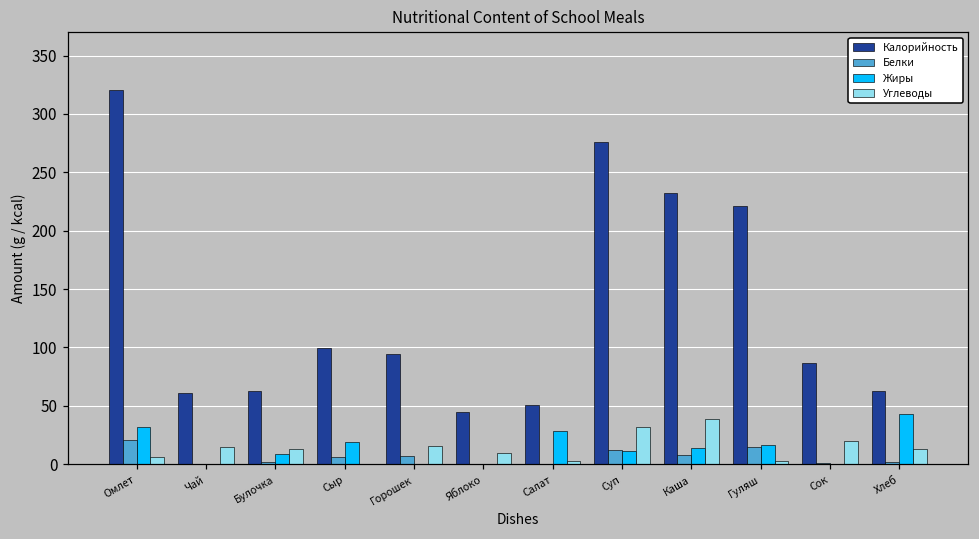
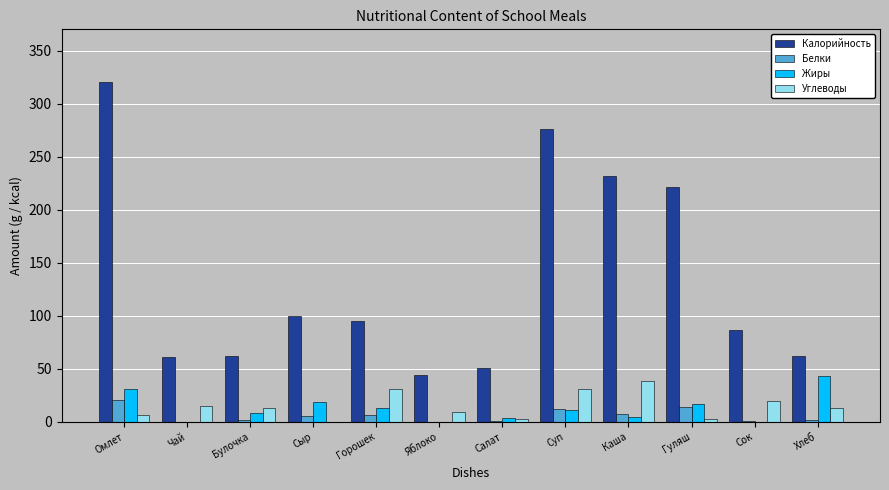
  {
    "Калорийность": {
      "Омлет": 320,
      "Чай": 61,
      "Булочка": 63,
      "Сыр": 100,
      "Горошек": 95,
      "Яблоко": 44,
      "Салат": 51,
      "Суп": 276,
      "Каша": 232,
      "Гуляш": 221,
      "Сок": 87,
      "Хлеб": 63
    },
    "Белки": {
      "Омлет": 20,
      "Сыр": 6,
      "Горошек": 7,
      "Суп": 12,
      "Каша": 8,
      "Гуляш": 15
    },
    "Жиры": {
      "Омлет": 32,
      "Булочка": 8,
      "Сыр": 19,
-     "Горошек": 0,
-     "Салат": 28,
+     "Горошек": 13,
+     "Салат": 3,
      "Суп": 11,
-     "Каша": 14,
+     "Каша": 5,
      "Гуляш": 17,
      "Хлеб": 43
    },
    "Углеводы": {
      "Омлет": 6,
      "Чай": 15,
      "Булочка": 13,
-     "Горошек": 16,
+     "Горошек": 31,
      "Яблоко": 10,
      "Салат": 3,
      "Суп": 32,
      "Каша": 39,
      "Гуляш": 3,
      "Сок": 20,
      "Хлеб": 13
    }
  }
